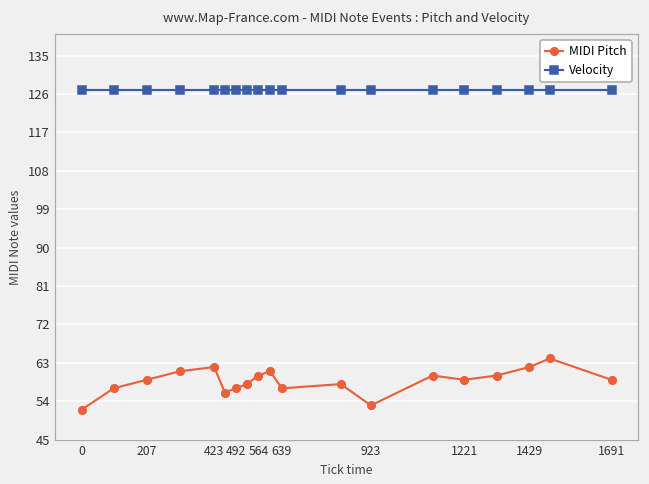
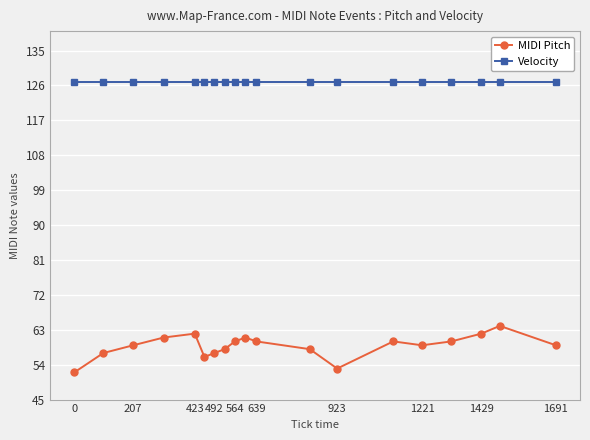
  {
    "MIDI Pitch": {
      "0": 52,
      "207": 59,
      "423": 62,
      "492": 57,
      "564": 60,
-     "639": 57,
+     "639": 60,
      "923": 53,
      "1221": 59,
      "1429": 62,
      "1691": 59
    },
    "Velocity": {
      "0": 127,
      "207": 127,
      "423": 127,
      "492": 127,
      "564": 127,
      "639": 127,
      "923": 127,
      "1221": 127,
      "1429": 127,
      "1691": 127
    }
  }
